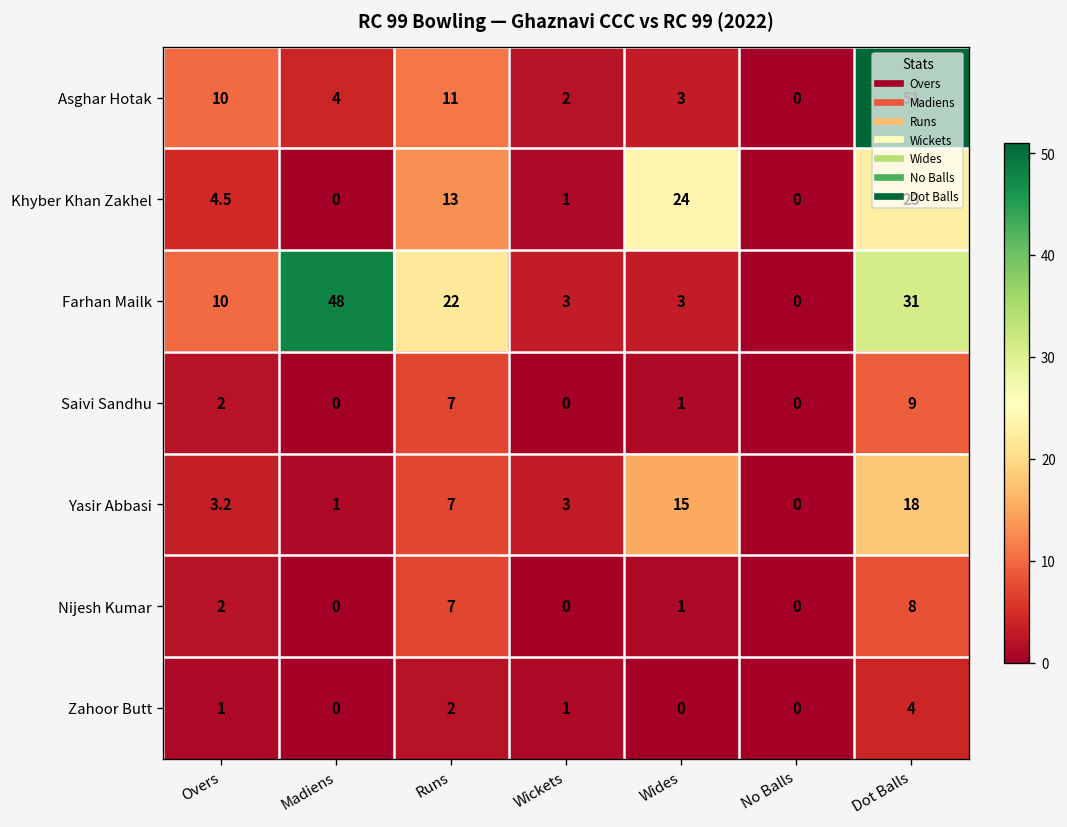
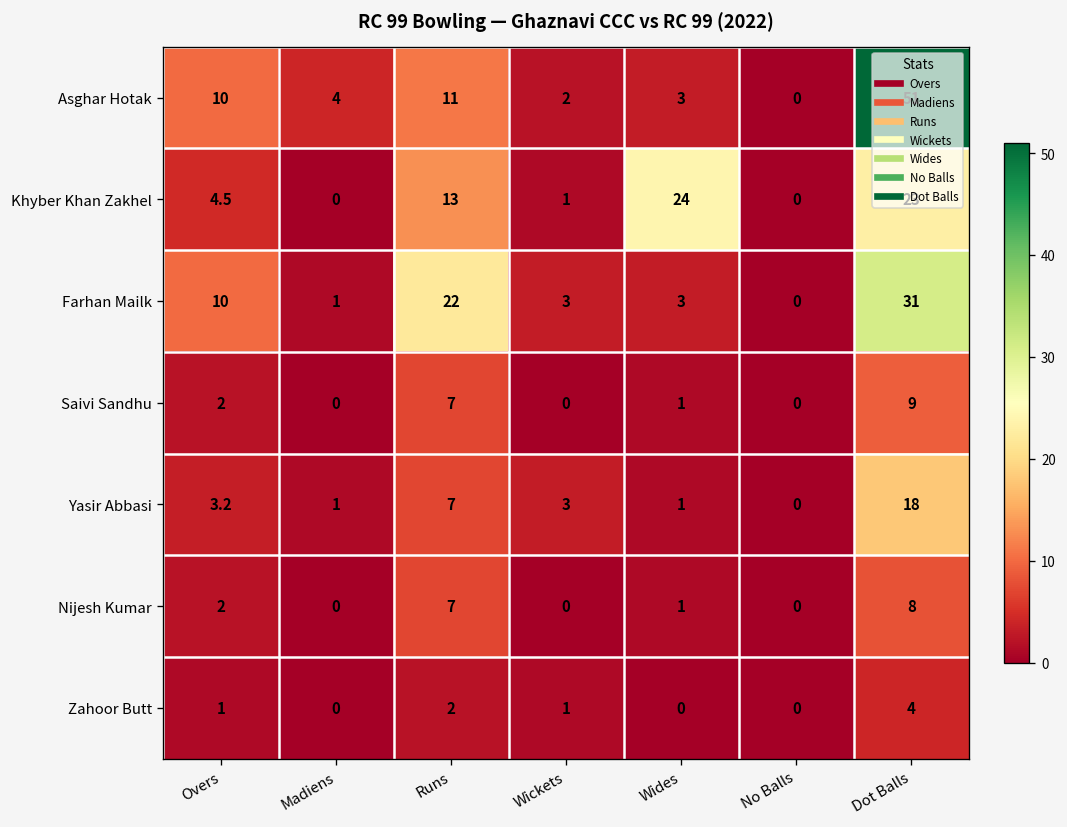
  {
    "Asghar Hotak": {
      "Overs": 10,
      "Madiens": 4,
      "Runs": 11,
      "Wickets": 2,
      "Wides": 3,
      "No Balls": 0
    },
    "Khyber Khan Zakhel": {
      "Overs": 4.5,
      "Madiens": 0,
      "Runs": 13,
      "Wickets": 1,
      "Wides": 24,
      "No Balls": 0
    },
    "Farhan Mailk": {
      "Overs": 10,
-     "Madiens": 48,
+     "Madiens": 1,
      "Runs": 22,
      "Wickets": 3,
      "Wides": 3,
      "No Balls": 0,
      "Dot Balls": 31
    },
    "Saivi Sandhu": {
      "Overs": 2,
      "Madiens": 0,
      "Runs": 7,
      "Wickets": 0,
      "Wides": 1,
      "No Balls": 0,
      "Dot Balls": 9
    },
    "Yasir Abbasi": {
      "Overs": 3.2,
      "Madiens": 1,
      "Runs": 7,
      "Wickets": 3,
-     "Wides": 15,
+     "Wides": 1,
      "No Balls": 0,
      "Dot Balls": 18
    },
    "Nijesh Kumar": {
      "Overs": 2,
      "Madiens": 0,
      "Runs": 7,
      "Wickets": 0,
      "Wides": 1,
      "No Balls": 0,
      "Dot Balls": 8
    },
    "Zahoor Butt": {
      "Overs": 1,
      "Madiens": 0,
      "Runs": 2,
      "Wickets": 1,
      "Wides": 0,
      "No Balls": 0,
      "Dot Balls": 4
    }
  }
